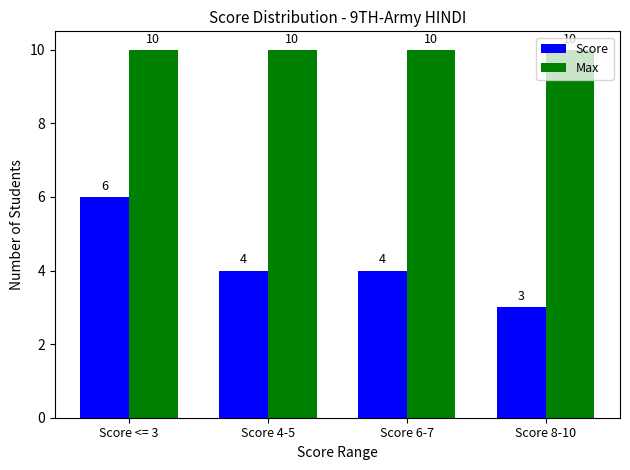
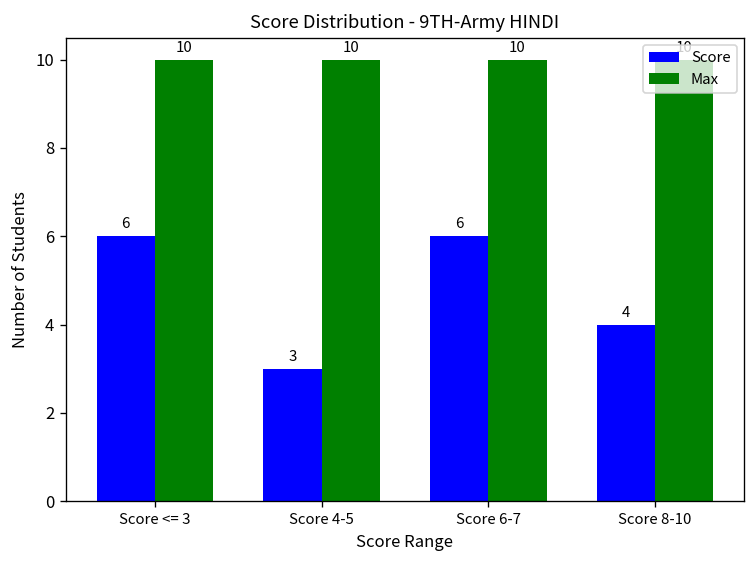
  {
    "Score": {
      "Score <= 3": 6,
-     "Score 4-5": 4,
-     "Score 6-7": 4,
-     "Score 8-10": 3
+     "Score 4-5": 3,
+     "Score 6-7": 6,
+     "Score 8-10": 4
    },
    "Max": {
      "Score <= 3": 10,
      "Score 4-5": 10,
      "Score 6-7": 10
    }
  }
